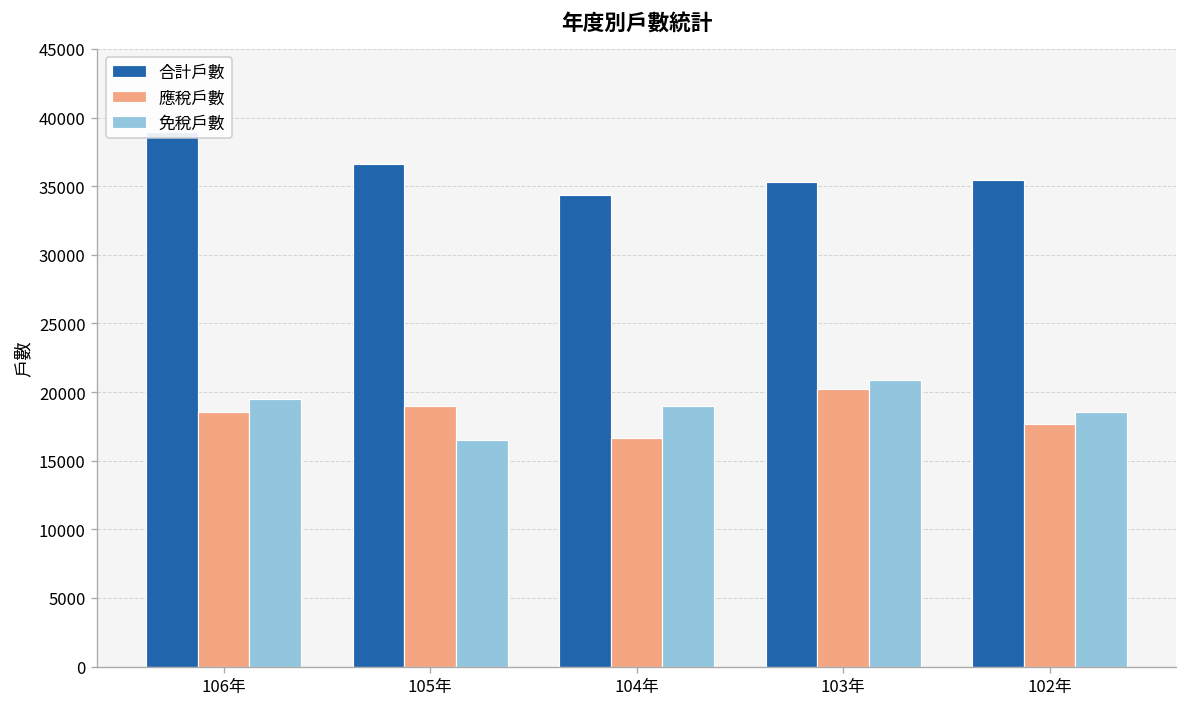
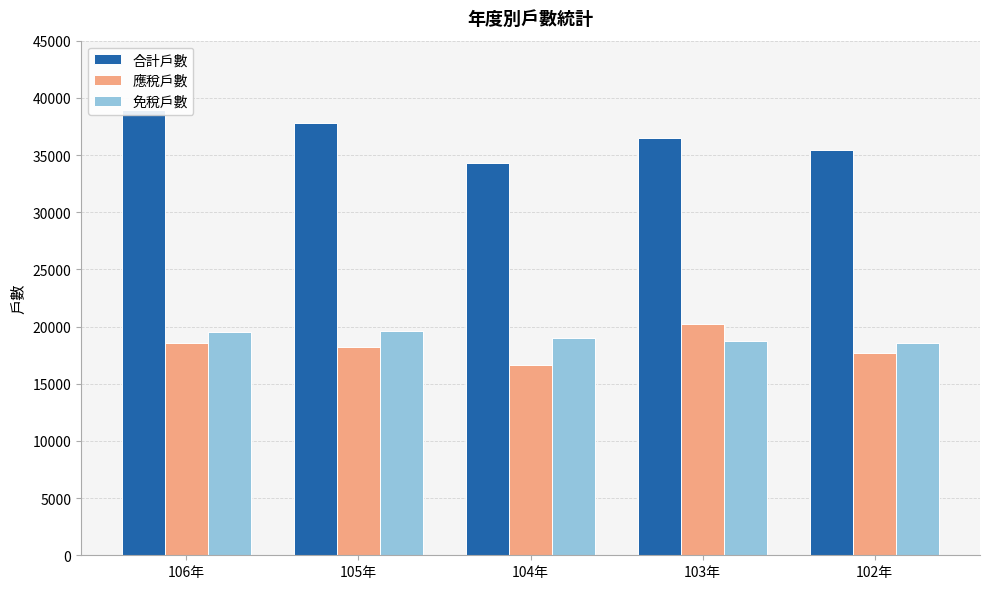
  {
    "合計戶數": {
-     "105年": 36600,
+     "105年": 37800,
      "104年": 34300,
-     "103年": 35300,
+     "103年": 36500,
      "102年": 35400
    },
    "應稅戶數": {
      "106年": 18500,
-     "105年": 19000,
+     "105年": 18200,
      "104年": 16700,
      "103年": 20200,
      "102年": 17700
    },
    "免稅戶數": {
      "106年": 19500,
-     "105年": 16500,
+     "105年": 19600,
      "104年": 19000,
-     "103年": 20900,
+     "103年": 18700,
      "102年": 18500
    }
  }
